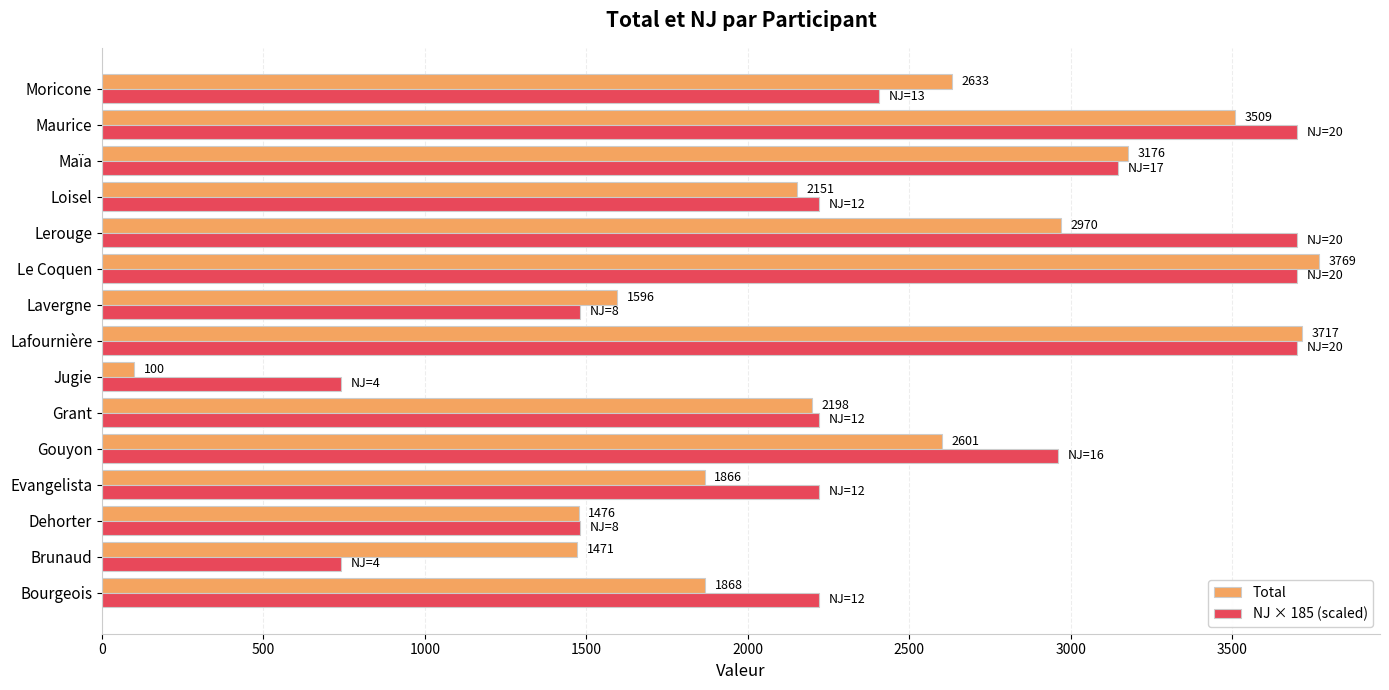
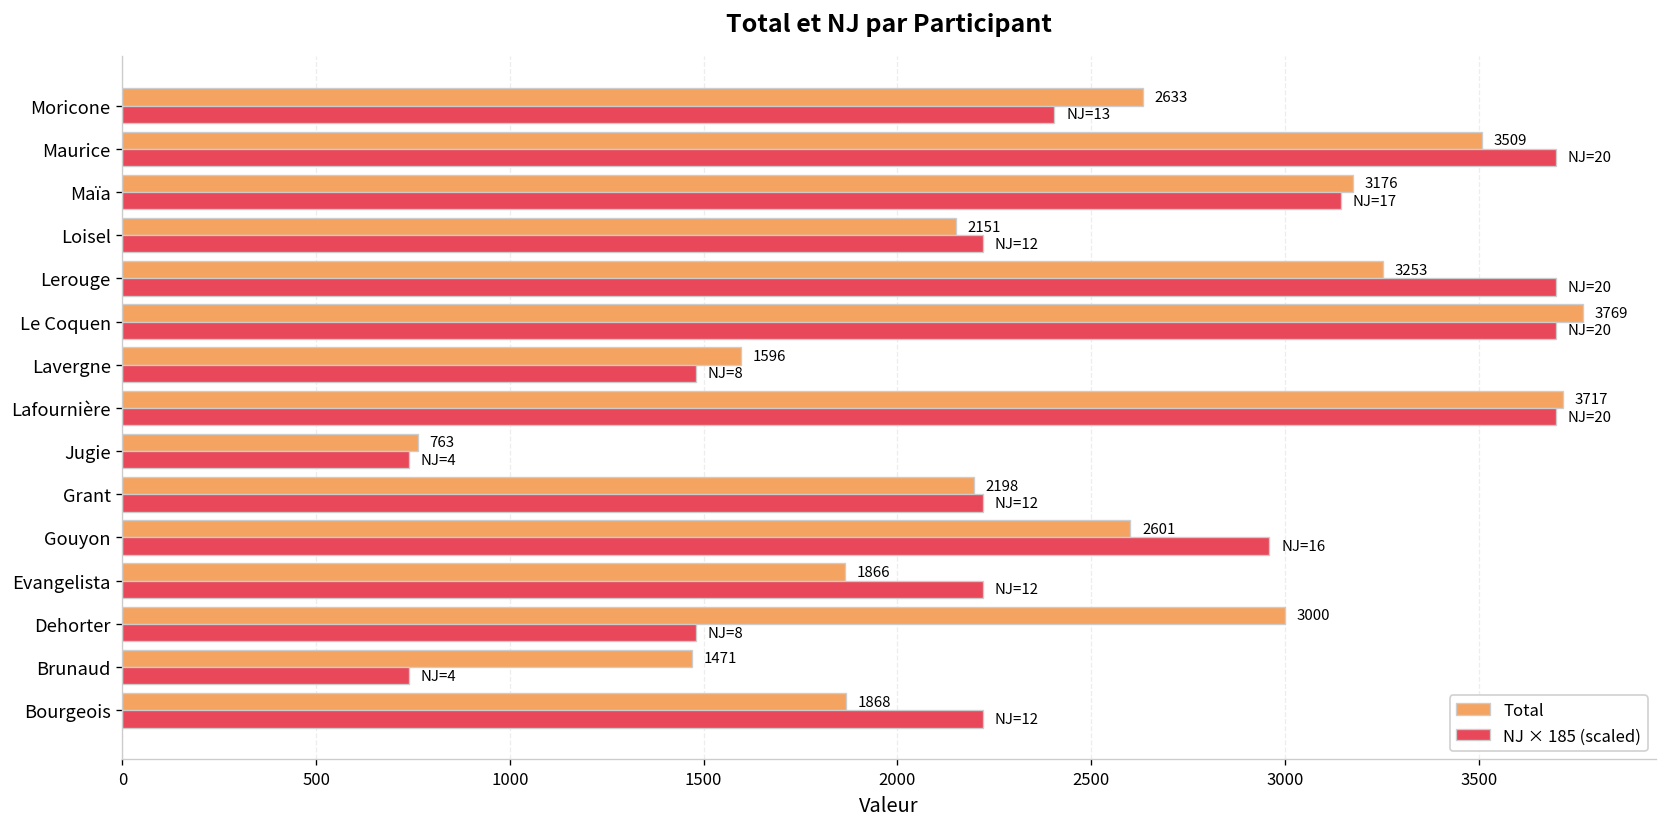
  {
    "Total": {
      "Moricone": 2633,
      "Maurice": 3509,
      "Maïa": 3176,
      "Loisel": 2151,
-     "Lerouge": 2970,
+     "Lerouge": 3253,
      "Le Coquen": 3769,
      "Lavergne": 1596,
      "Lafournière": 3717,
-     "Jugie": 100,
+     "Jugie": 763,
      "Grant": 2198,
      "Gouyon": 2601,
      "Evangelista": 1866,
-     "Dehorter": 1476,
+     "Dehorter": 3000,
      "Brunaud": 1471,
      "Bourgeois": 1868
    },
    "NJ × 185 (scaled)": {
      "Maïa": 3150,
      "Le Coquen": 3700,
      "Lavergne": 1480,
      "Lafournière": 3700
    }
  }
